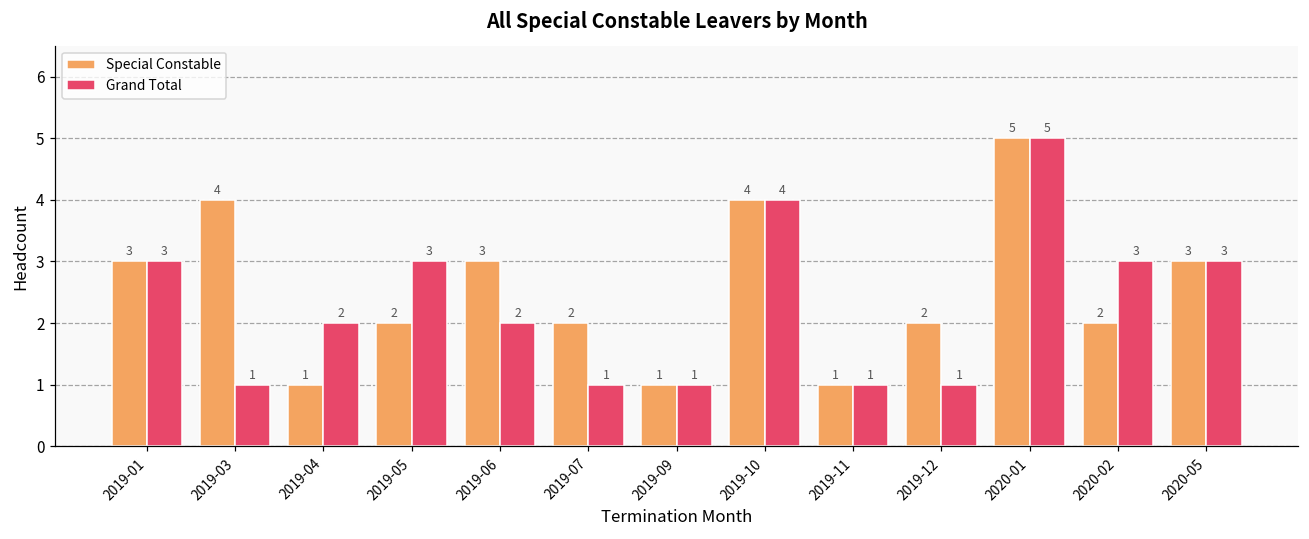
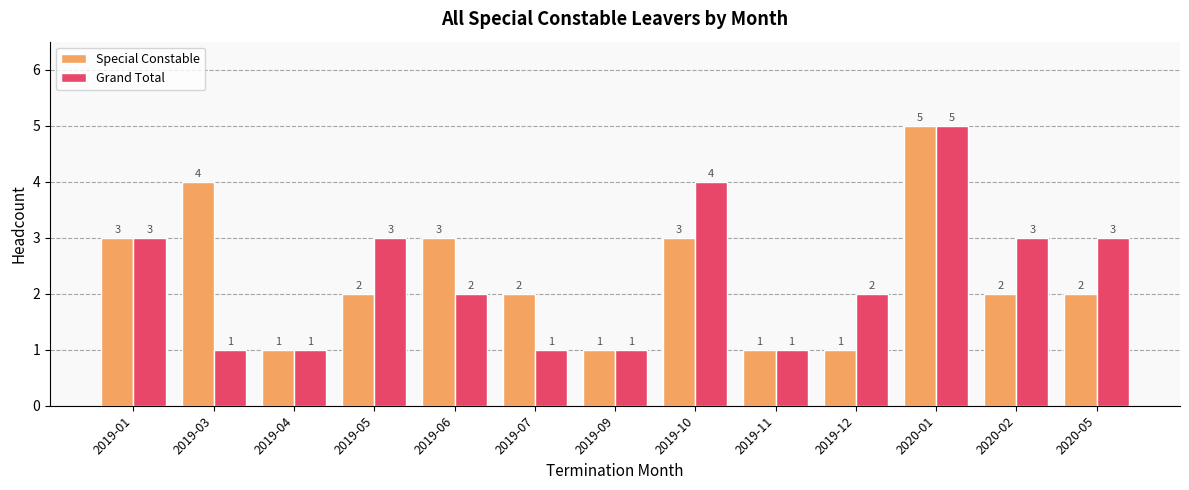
  {
    "Special Constable": {
      "2019-01": 3,
      "2019-03": 4,
      "2019-04": 1,
      "2019-05": 2,
      "2019-06": 3,
      "2019-07": 2,
      "2019-09": 1,
-     "2019-10": 4,
+     "2019-10": 3,
      "2019-11": 1,
-     "2019-12": 2,
+     "2019-12": 1,
      "2020-01": 5,
      "2020-02": 2,
-     "2020-05": 3
+     "2020-05": 2
    },
    "Grand Total": {
      "2019-01": 3,
      "2019-03": 1,
-     "2019-04": 2,
+     "2019-04": 1,
      "2019-05": 3,
      "2019-06": 2,
      "2019-07": 1,
      "2019-09": 1,
      "2019-10": 4,
      "2019-11": 1,
-     "2019-12": 1,
+     "2019-12": 2,
      "2020-01": 5,
      "2020-02": 3,
      "2020-05": 3
    }
  }
